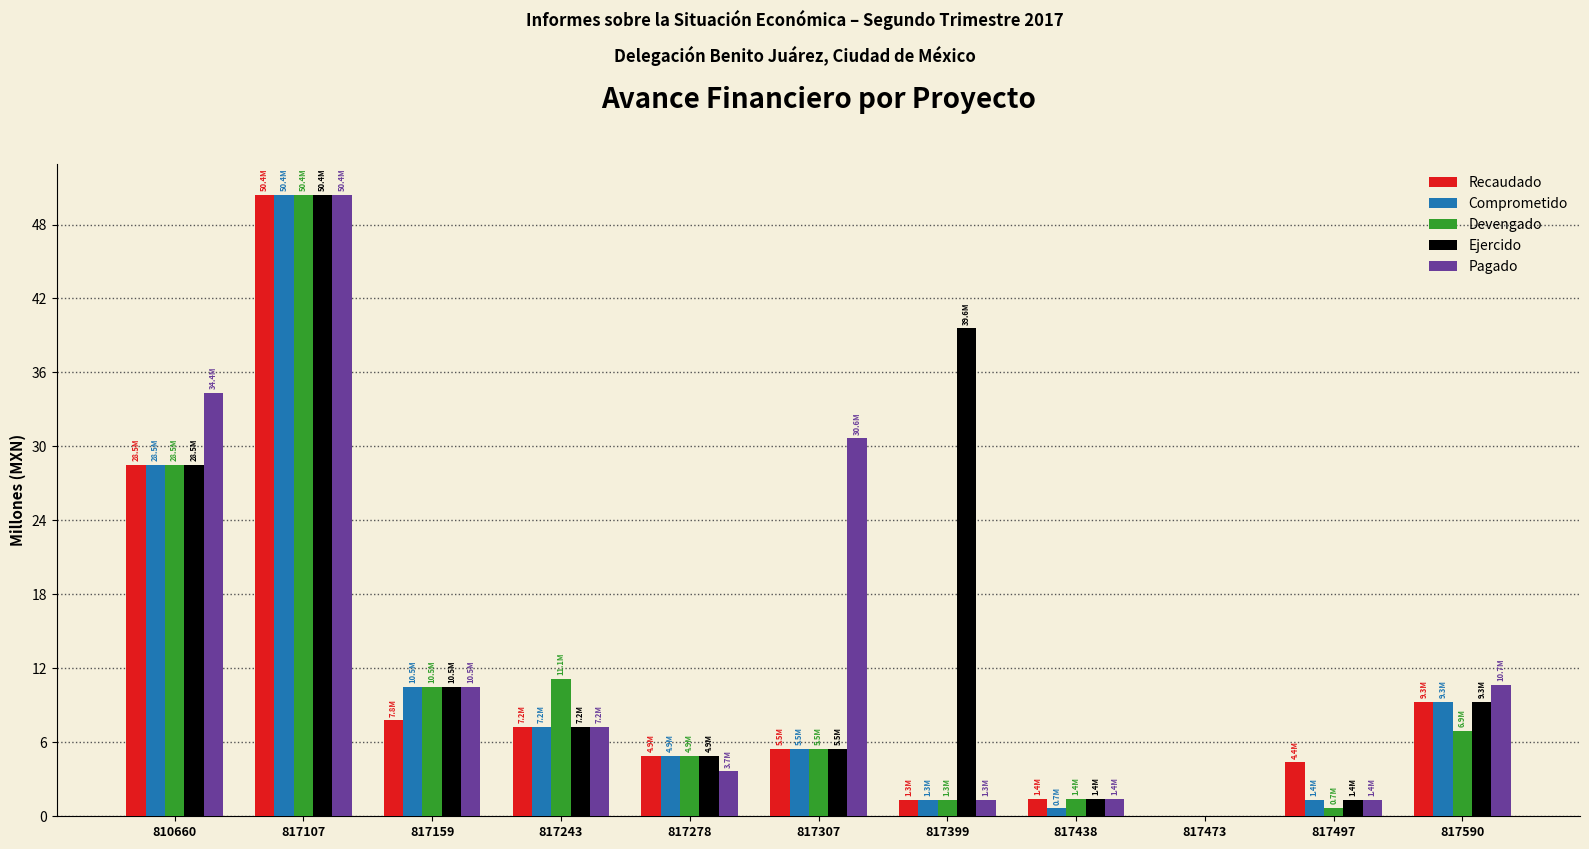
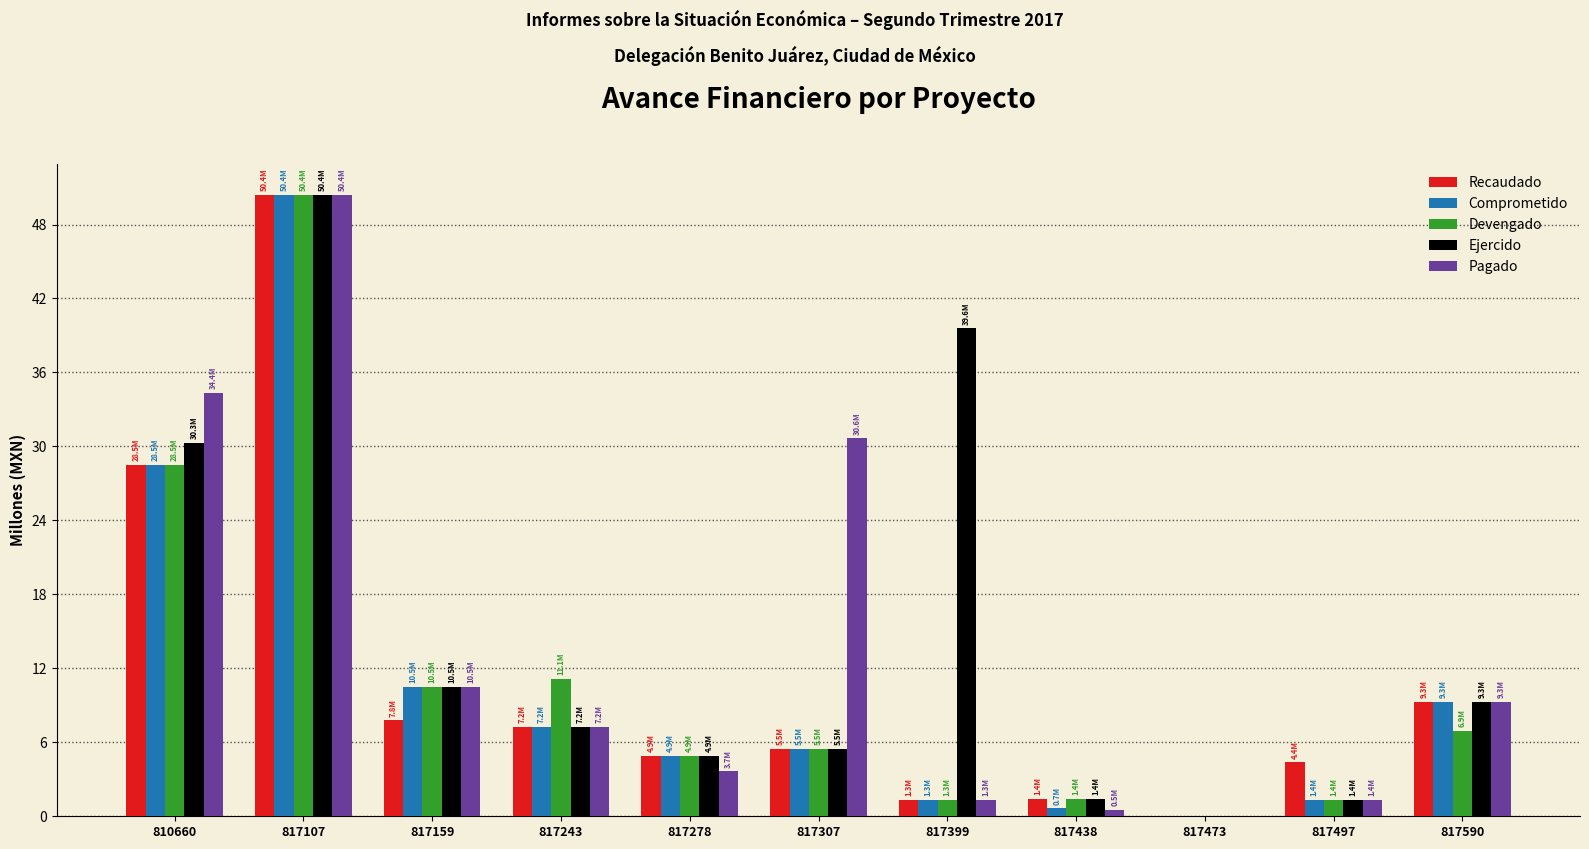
  {
    "Recaudado": {
      "810660": "28.5M",
      "817107": "50.4M",
      "817159": "7.8M",
      "817243": "7.2M",
      "817278": "4.9M",
      "817307": "5.5M",
      "817399": "1.3M",
      "817438": "1.4M",
      "817497": "4.4M",
      "817590": "9.3M"
    },
    "Comprometido": {
      "810660": "28.5M",
      "817107": "50.4M",
      "817159": "10.5M",
      "817243": "7.2M",
      "817278": "4.9M",
      "817307": "5.5M",
      "817399": "1.3M",
      "817438": "0.7M",
      "817497": "1.4M",
      "817590": "9.3M"
    },
    "Devengado": {
      "810660": "28.5M",
      "817107": "50.4M",
      "817159": "10.5M",
      "817243": "11.1M",
      "817278": "4.9M",
      "817307": "5.5M",
      "817399": "1.3M",
      "817438": "1.4M",
-     "817497": "0.7M",
+     "817497": "1.4M",
      "817590": "6.9M"
    },
    "Ejercido": {
-     "810660": "28.5M",
+     "810660": "30.3M",
      "817107": "50.4M",
      "817159": "10.5M",
      "817243": "7.2M",
      "817278": "4.9M",
      "817307": "5.5M",
      "817399": "39.6M",
      "817438": "1.4M",
      "817497": "1.4M",
      "817590": "9.3M"
    },
    "Pagado": {
      "810660": "34.4M",
      "817107": "50.4M",
      "817159": "10.5M",
      "817243": "7.2M",
      "817278": "3.7M",
      "817307": "30.6M",
      "817399": "1.3M",
-     "817438": "1.4M",
+     "817438": "0.5M",
      "817497": "1.4M",
-     "817590": "10.7M"
+     "817590": "9.3M"
    }
  }
